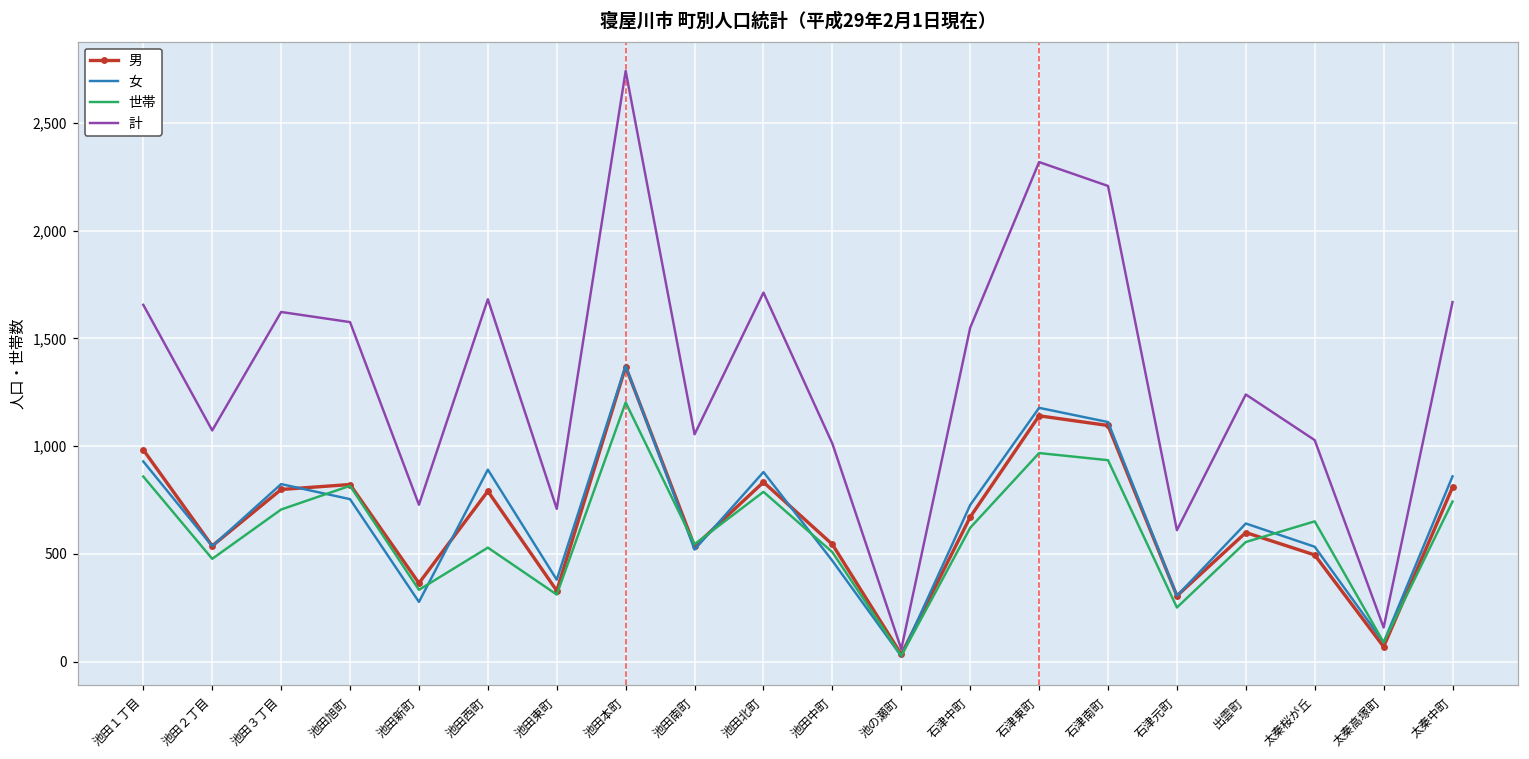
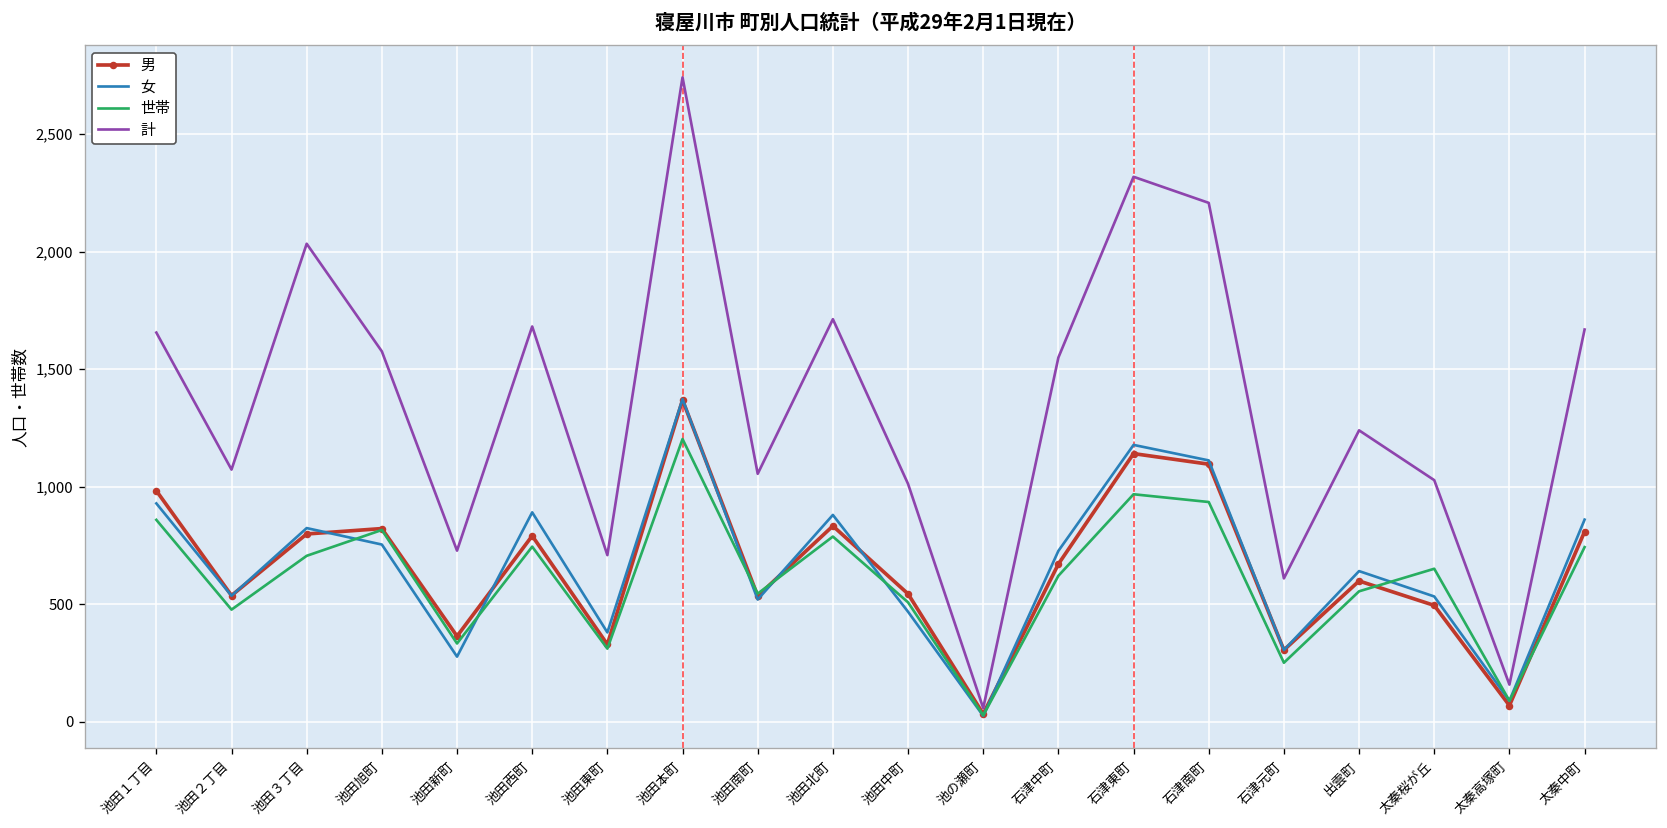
  {
    "男": {
      "池田１丁目": "980",
      "池田３丁目": "800",
      "池田新町": "360",
      "池田西町": "790",
      "池田東町": "330",
      "池田北町": "830",
      "池田中町": "540",
      "石津中町": "670",
      "石津東町": "1,140",
      "石津南町": "1,100",
      "出雲町": "600",
      "太秦桜が丘": "500",
      "太秦高塚町": "70",
      "太秦中町": "810"
    },
    "女": {
      "池田１丁目": "930",
      "池田３丁目": "820",
      "池田旭町": "750",
      "池田新町": "280",
      "池田西町": "890",
      "池田東町": "380",
      "池田南町": "520",
      "池田北町": "880",
      "池田中町": "470",
      "石津中町": "730",
      "石津東町": "1,180",
      "石津南町": "1,110",
      "出雲町": "640",
      "太秦桜が丘": "530",
      "太秦中町": "860"
    },
    "世帯": {
      "池田１丁目": "860",
      "池田２丁目": "480",
      "池田３丁目": "710",
      "池田新町": "330",
-     "池田西町": "530",
+     "池田西町": "750",
      "池田東町": "310",
      "池田本町": "1,200",
      "池田北町": "790",
      "池田中町": "510",
      "石津中町": "620",
      "石津東町": "970",
      "石津南町": "940",
      "石津元町": "250",
      "出雲町": "560",
      "太秦桜が丘": "650",
      "太秦中町": "740"
    },
    "計": {
      "池田１丁目": "1,660",
      "池田２丁目": "1,070",
-     "池田３丁目": "1,620",
+     "池田３丁目": "2,030",
      "池田旭町": "1,580",
      "池田新町": "730",
      "池田西町": "1,680",
      "池田東町": "710",
      "池田本町": "2,740",
      "池田南町": "1,060",
      "池田北町": "1,710",
      "池田中町": "1,010",
      "池の瀬町": "60",
      "石津中町": "1,550",
      "石津東町": "2,320",
      "石津南町": "2,210",
      "石津元町": "610",
      "出雲町": "1,240",
      "太秦桜が丘": "1,030",
      "太秦高塚町": "160",
      "太秦中町": "1,670"
    }
  }
